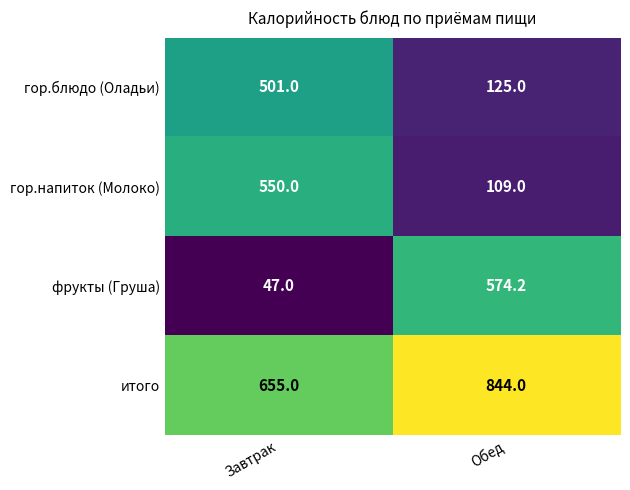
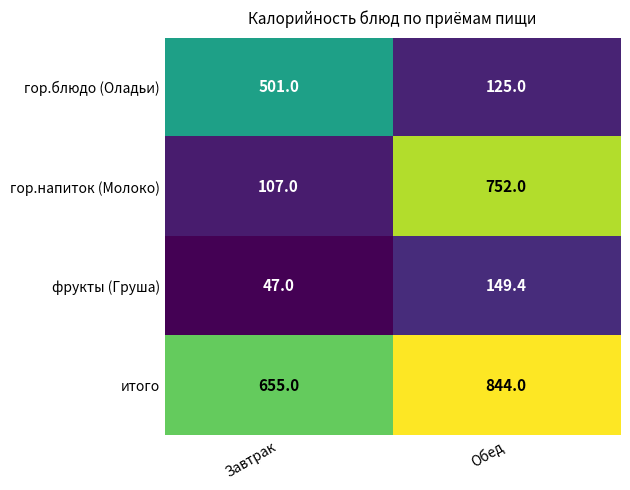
  {
    "гор.блюдо (Оладьи)": {
      "Завтрак": 501.0,
      "Обед": 125.0
    },
    "гор.напиток (Молоко)": {
-     "Завтрак": 550.0,
-     "Обед": 109.0
+     "Завтрак": 107.0,
+     "Обед": 752.0
    },
    "фрукты (Груша)": {
      "Завтрак": 47.0,
-     "Обед": 574.2
+     "Обед": 149.4
    },
    "итого": {
      "Завтрак": 655.0,
      "Обед": 844.0
    }
  }
